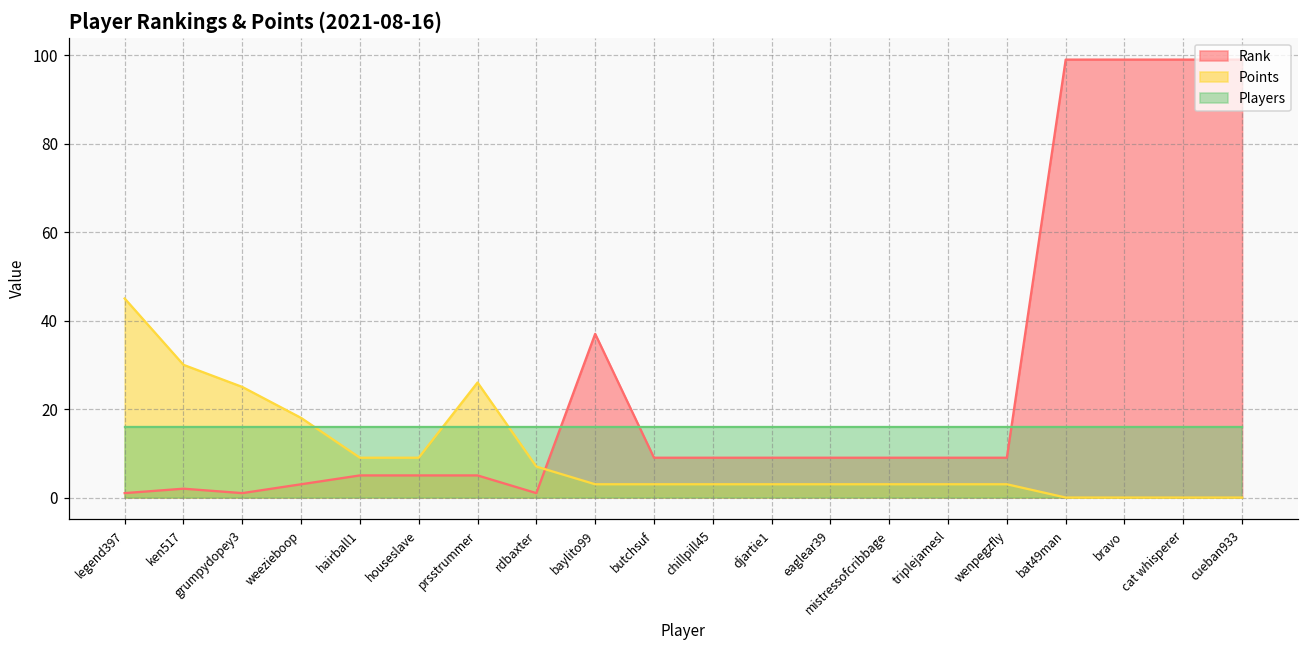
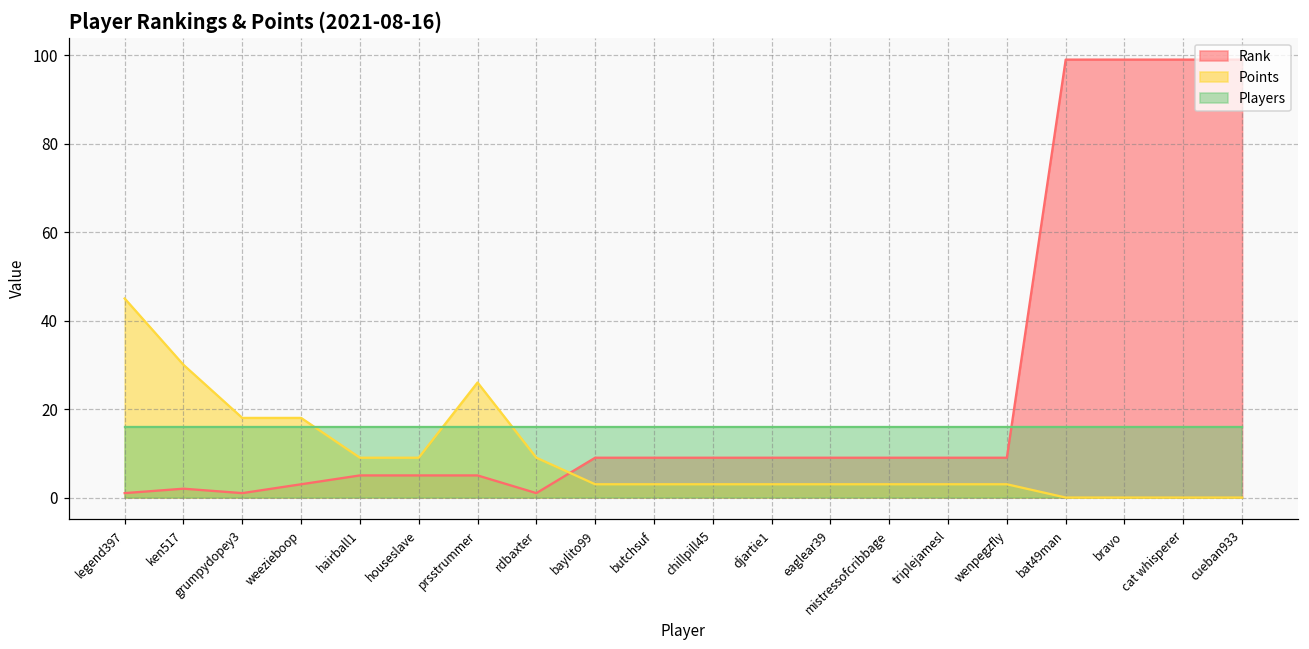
  {
    "Rank": {
      "legend397": 1,
      "ken517": 2,
      "grumpydopey3": 1,
      "weezieboop": 3,
      "hairball1": 5,
      "houseslave": 5,
      "prsstrummer": 5,
      "rdbaxter": 1,
-     "baylito99": 37,
+     "baylito99": 9,
      "butchsuf": 9,
      "chillpill45": 9,
      "djartie1": 9,
      "eaglear39": 9,
      "mistressofcribbage": 9,
      "triplejamesl": 9,
      "wenpegzfly": 9,
      "bat49man": 99,
      "bravo": 99,
      "cat whisperer": 99
    },
    "Points": {
      "legend397": 45,
      "ken517": 30,
-     "grumpydopey3": 25,
+     "grumpydopey3": 18,
      "weezieboop": 18,
      "hairball1": 9,
      "houseslave": 9,
      "prsstrummer": 26,
-     "rdbaxter": 7,
+     "rdbaxter": 9,
      "baylito99": 3,
      "butchsuf": 3,
      "chillpill45": 3,
      "djartie1": 3,
      "eaglear39": 3,
      "mistressofcribbage": 3,
      "triplejamesl": 3,
      "wenpegzfly": 3,
      "bat49man": 0,
      "bravo": 0,
      "cat whisperer": 0,
      "cueban933": 0
    },
    "Players": {
      "legend397": 16,
      "ken517": 16,
      "grumpydopey3": 16,
      "weezieboop": 16,
      "hairball1": 16,
      "houseslave": 16,
      "prsstrummer": 16,
      "rdbaxter": 16,
      "baylito99": 16,
      "butchsuf": 16,
      "chillpill45": 16,
      "djartie1": 16,
      "eaglear39": 16,
      "mistressofcribbage": 16,
      "triplejamesl": 16,
      "wenpegzfly": 16,
      "bat49man": 16,
      "bravo": 16,
      "cat whisperer": 16,
      "cueban933": 16
    }
  }
